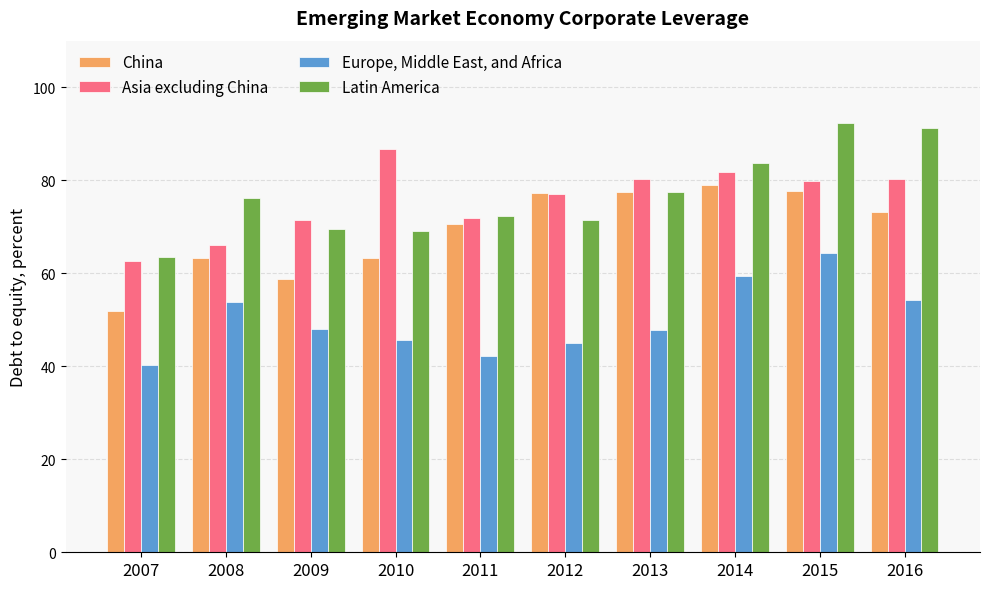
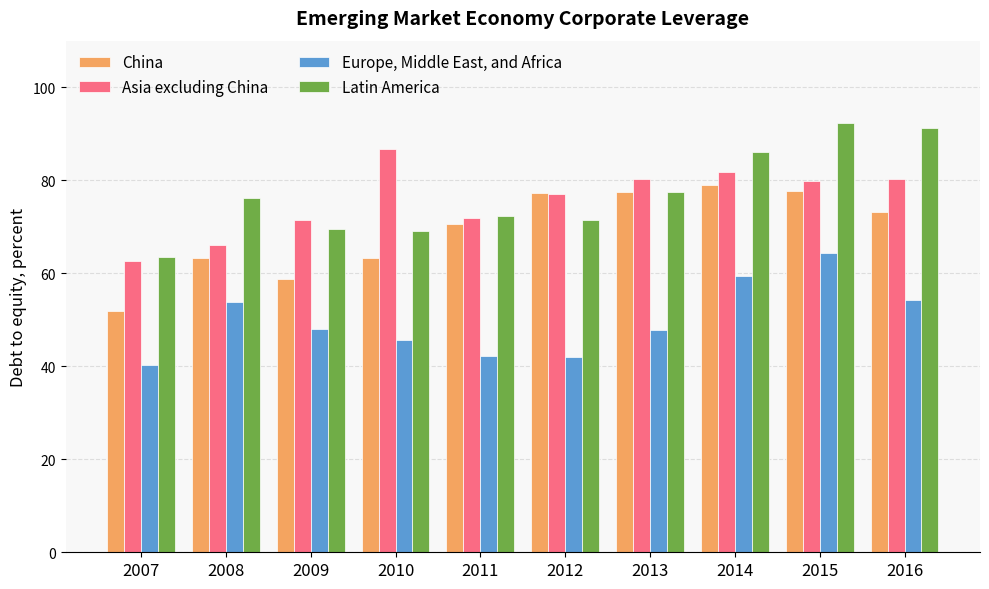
  {
    "China": {
      "2007": 52,
      "2008": 63,
      "2009": 59,
      "2010": 63,
      "2011": 71,
      "2012": 77,
      "2013": 77,
      "2014": 79,
      "2015": 78,
      "2016": 73
    },
    "Asia excluding China": {
      "2007": 63,
      "2008": 66,
      "2009": 72,
      "2010": 87,
      "2011": 72,
      "2012": 77,
      "2013": 80,
      "2014": 82,
      "2015": 80,
      "2016": 80
    },
    "Europe, Middle East, and Africa": {
      "2007": 40,
      "2008": 54,
      "2009": 48,
      "2010": 46,
      "2011": 42,
-     "2012": 45,
+     "2012": 42,
      "2013": 48,
      "2014": 59,
      "2015": 64,
      "2016": 54
    },
    "Latin America": {
      "2007": 64,
      "2008": 76,
      "2009": 69,
      "2010": 69,
      "2011": 72,
      "2012": 72,
      "2013": 78,
-     "2014": 84,
+     "2014": 86,
      "2015": 92,
      "2016": 91
    }
  }
